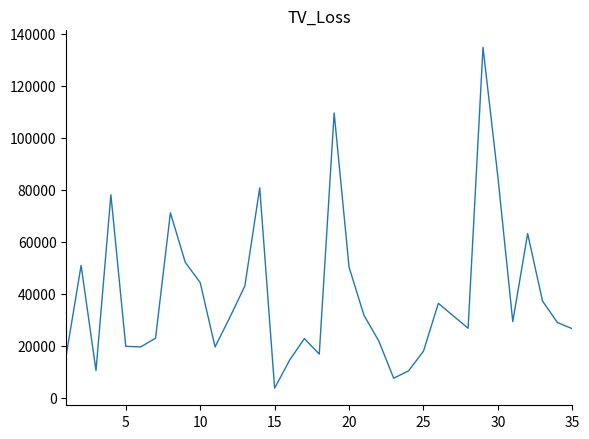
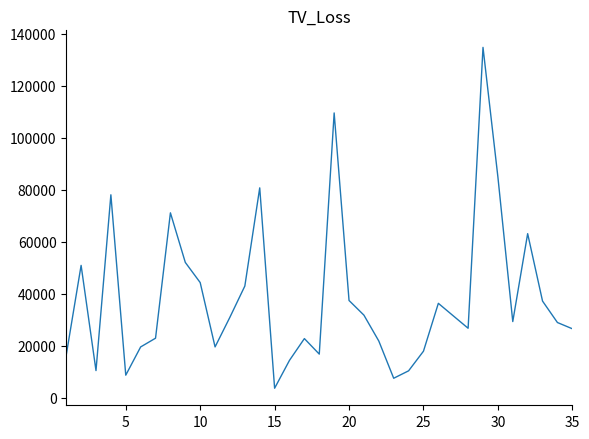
  {
-   "5": 20000,
+   "5": 9000,
    "10": 44000,
    "15": 4000,
-   "20": 50000,
+   "20": 37000,
    "25": 18000,
    "30": 85000,
    "35": 27000
  }
